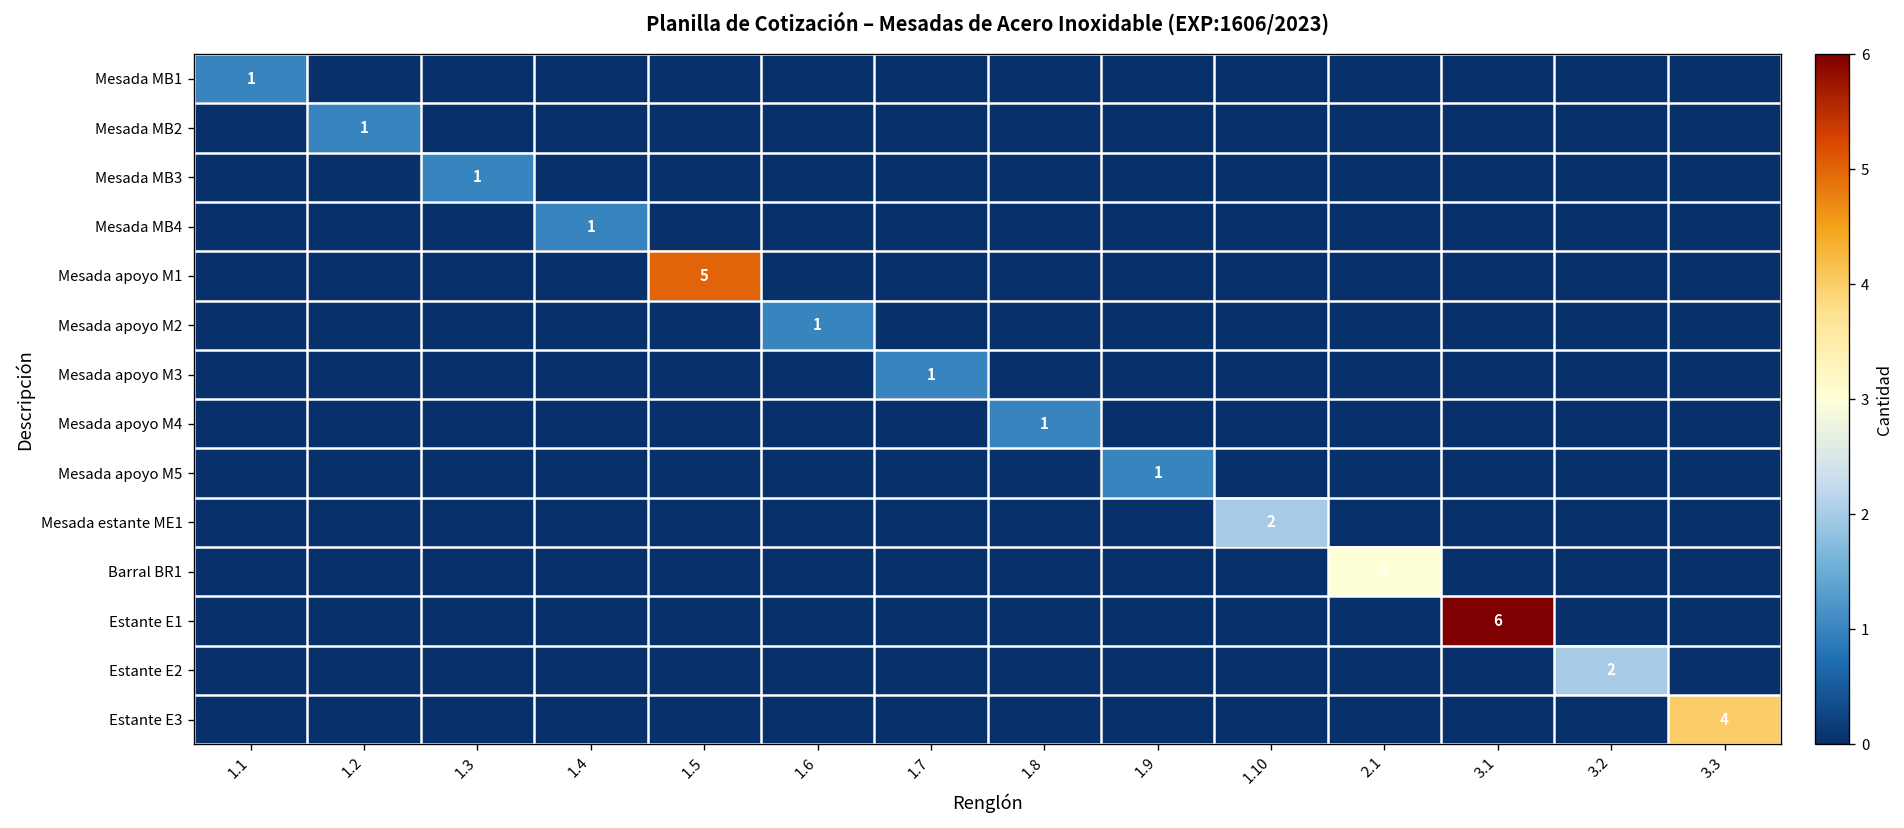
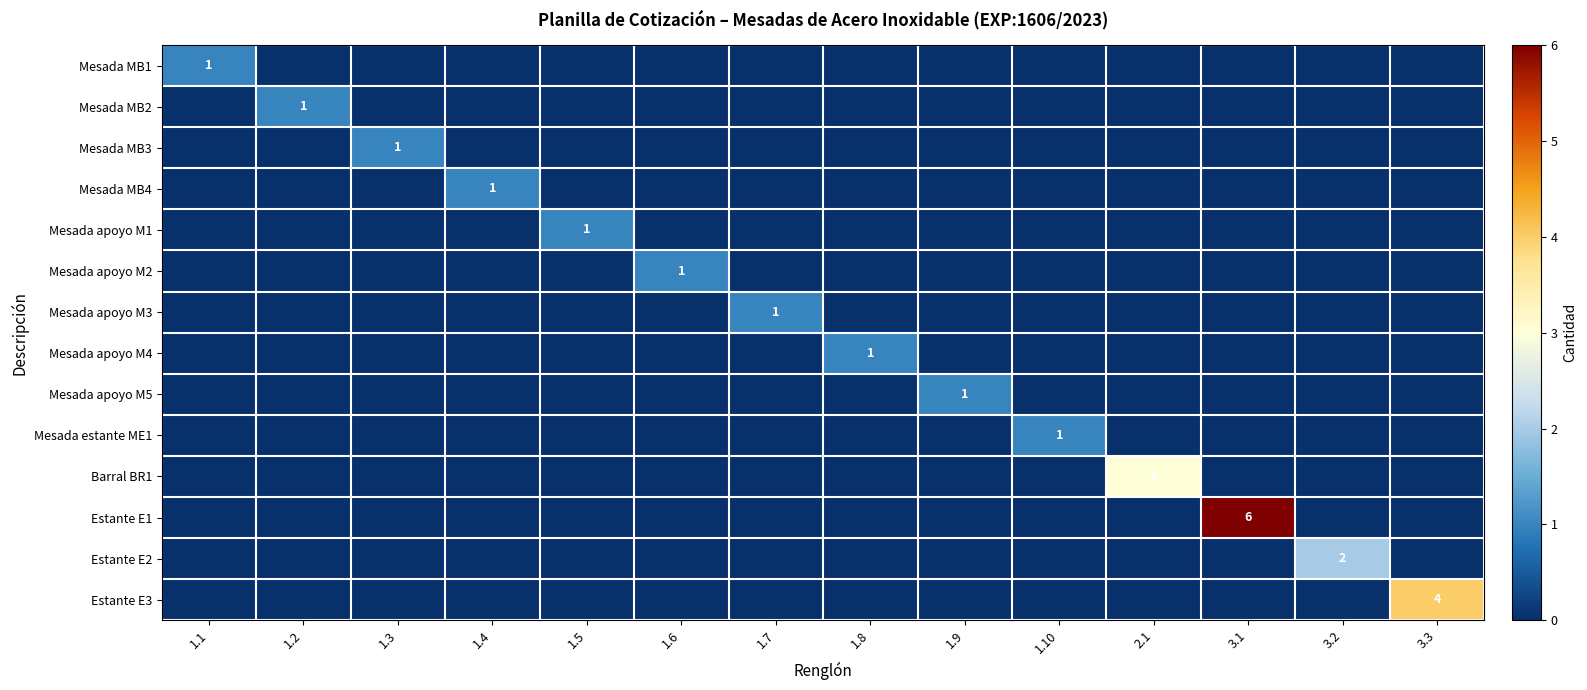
  {
    "Mesada MB1": {
      "1.1": 1
    },
    "Mesada MB2": {
      "1.2": 1
    },
    "Mesada MB3": {
      "1.3": 1
    },
    "Mesada MB4": {
      "1.4": 1
    },
    "Mesada apoyo M1": {
-     "1.5": 5
+     "1.5": 1
    },
    "Mesada apoyo M2": {
      "1.6": 1
    },
    "Mesada apoyo M3": {
      "1.7": 1
    },
    "Mesada apoyo M4": {
      "1.8": 1
    },
    "Mesada apoyo M5": {
      "1.9": 1
    },
    "Mesada estante ME1": {
-     "1.10": 2
+     "1.10": 1
    },
    "Estante E1": {
      "3.1": 6
    },
    "Estante E2": {
      "3.2": 2
    },
    "Estante E3": {
      "3.3": 4
    }
  }
